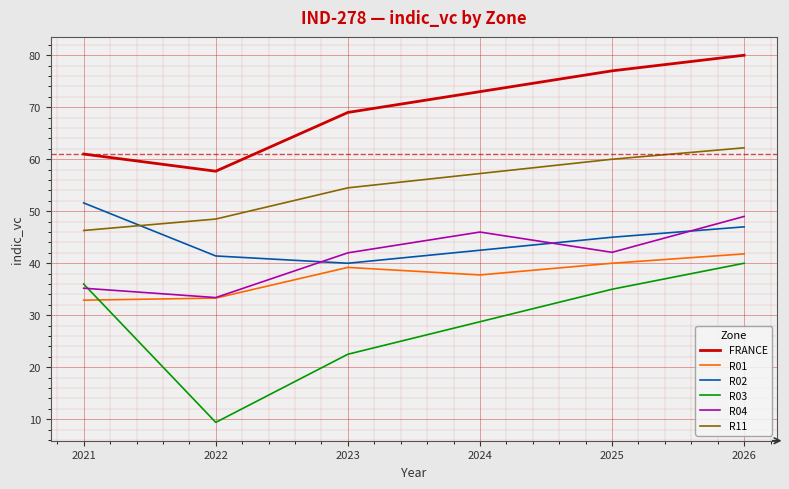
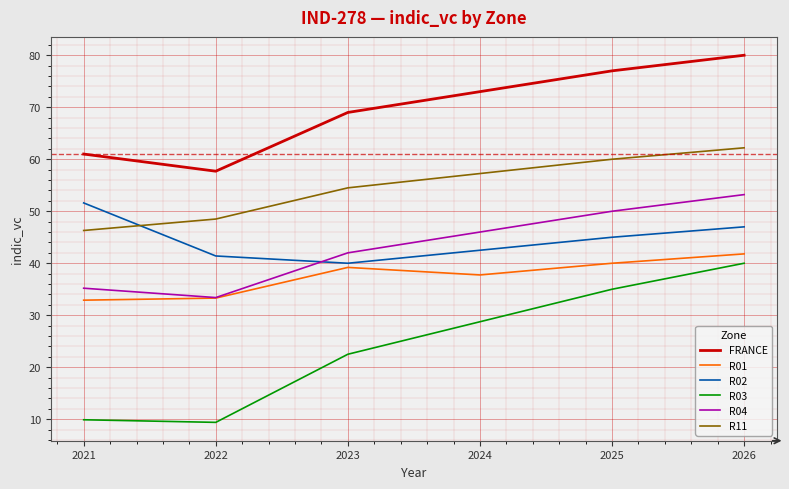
  {
    "FRANCE": {
      "2021": 61,
      "2022": 58,
      "2023": 69,
      "2024": 73,
      "2025": 77,
      "2026": 80
    },
    "R01": {
      "2021": 33,
      "2023": 39,
      "2024": 38,
      "2025": 40,
      "2026": 42
    },
    "R02": {
      "2021": 52,
      "2022": 41,
      "2023": 40,
      "2024": 43,
      "2025": 45,
      "2026": 47
    },
    "R03": {
-     "2021": 36,
+     "2021": 10,
      "2022": 9,
      "2023": 23,
      "2024": 29,
      "2025": 35,
      "2026": 40
    },
    "R04": {
      "2021": 35,
      "2023": 42,
      "2024": 46,
-     "2025": 42,
-     "2026": 49
+     "2025": 50,
+     "2026": 53
    },
    "R11": {
      "2021": 46,
      "2022": 49,
      "2023": 55,
      "2024": 57,
      "2025": 60,
      "2026": 62
    }
  }
